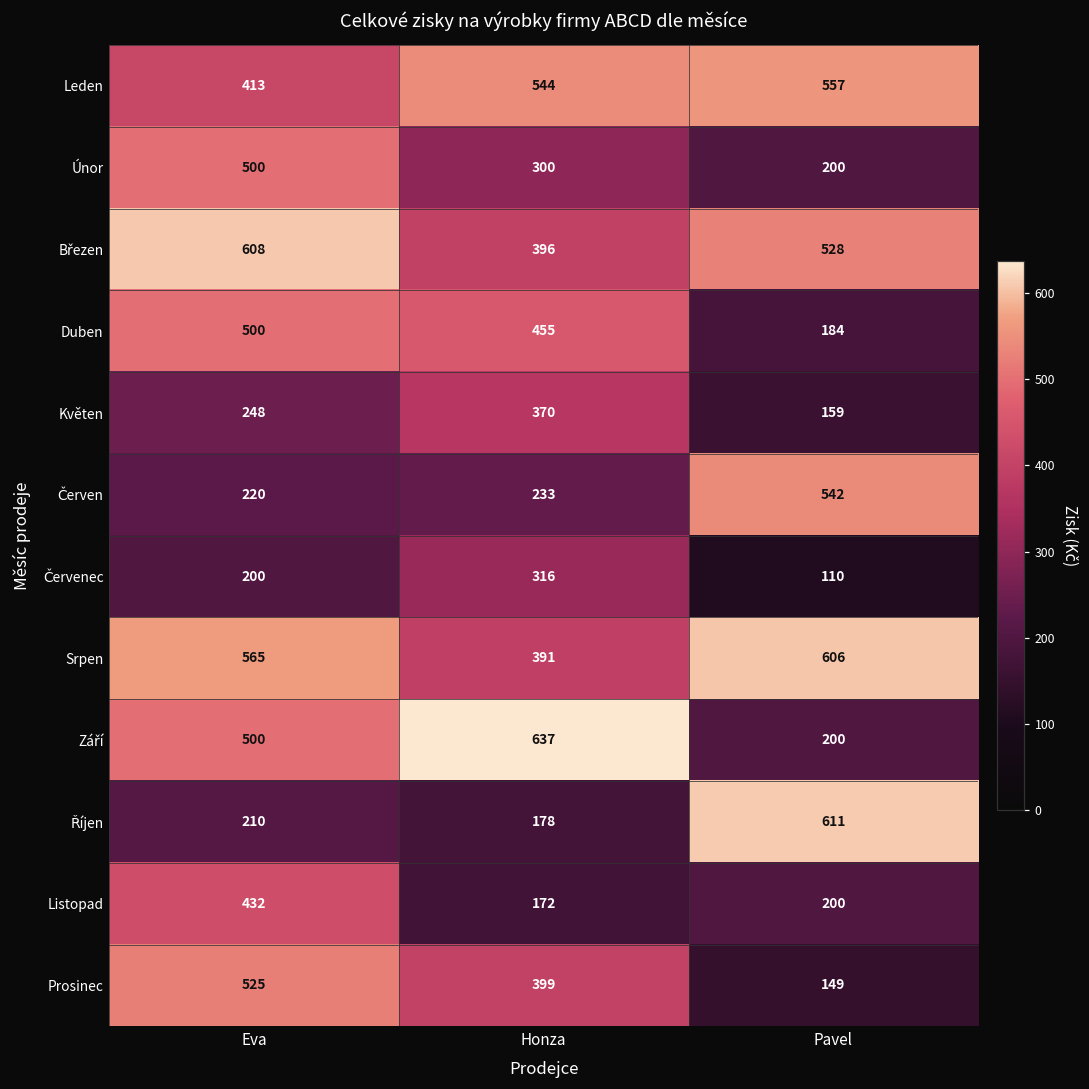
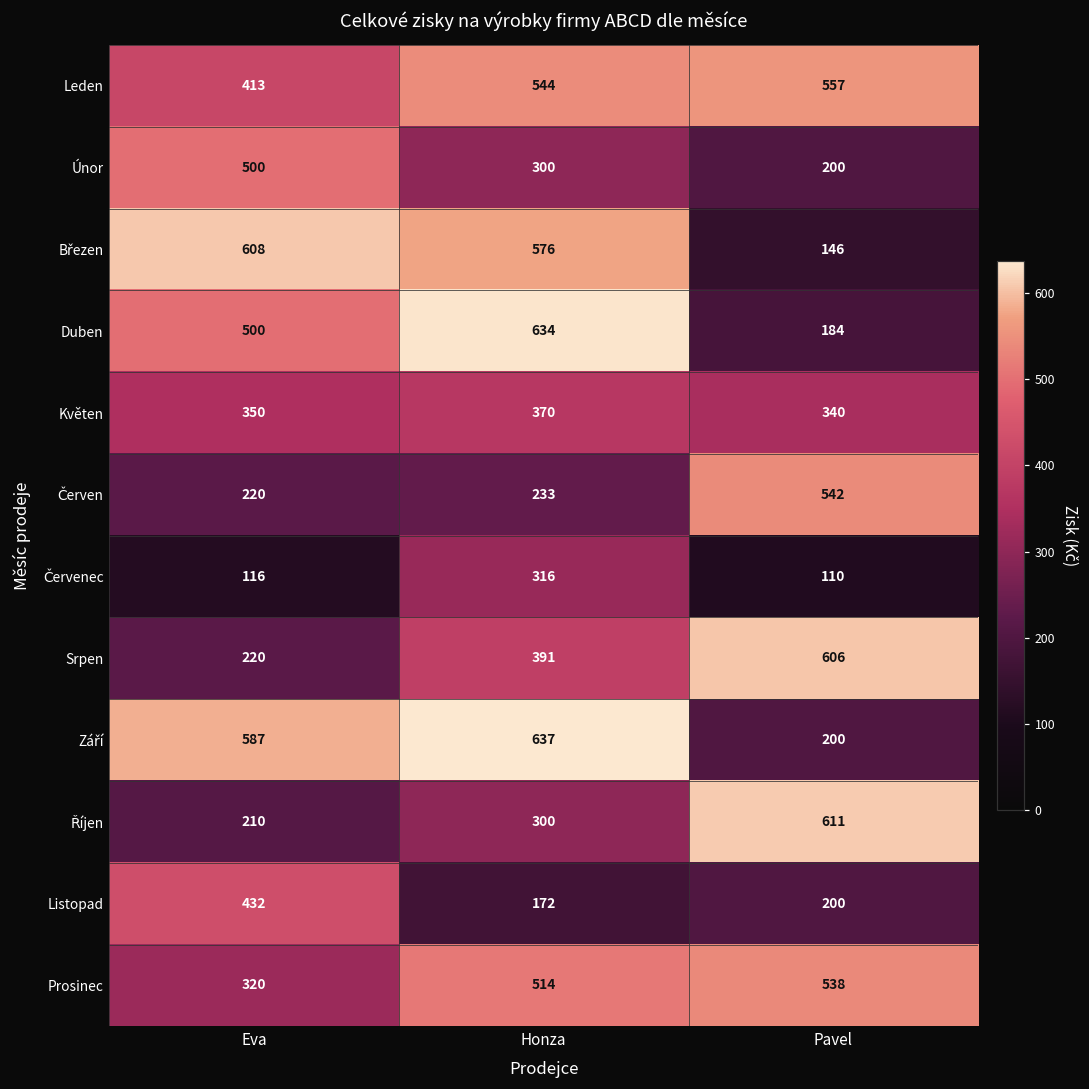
  {
    "Leden": {
      "Eva": 413,
      "Honza": 544,
      "Pavel": 557
    },
    "Únor": {
      "Eva": 500,
      "Honza": 300,
      "Pavel": 200
    },
    "Březen": {
      "Eva": 608,
-     "Honza": 396,
-     "Pavel": 528
+     "Honza": 576,
+     "Pavel": 146
    },
    "Duben": {
      "Eva": 500,
-     "Honza": 455,
+     "Honza": 634,
      "Pavel": 184
    },
    "Květen": {
-     "Eva": 248,
+     "Eva": 350,
      "Honza": 370,
-     "Pavel": 159
+     "Pavel": 340
    },
    "Červen": {
      "Eva": 220,
      "Honza": 233,
      "Pavel": 542
    },
    "Červenec": {
-     "Eva": 200,
+     "Eva": 116,
      "Honza": 316,
      "Pavel": 110
    },
    "Srpen": {
-     "Eva": 565,
+     "Eva": 220,
      "Honza": 391,
      "Pavel": 606
    },
    "Září": {
-     "Eva": 500,
+     "Eva": 587,
      "Honza": 637,
      "Pavel": 200
    },
    "Říjen": {
      "Eva": 210,
-     "Honza": 178,
+     "Honza": 300,
      "Pavel": 611
    },
    "Listopad": {
      "Eva": 432,
      "Honza": 172,
      "Pavel": 200
    },
    "Prosinec": {
-     "Eva": 525,
-     "Honza": 399,
-     "Pavel": 149
+     "Eva": 320,
+     "Honza": 514,
+     "Pavel": 538
    }
  }
